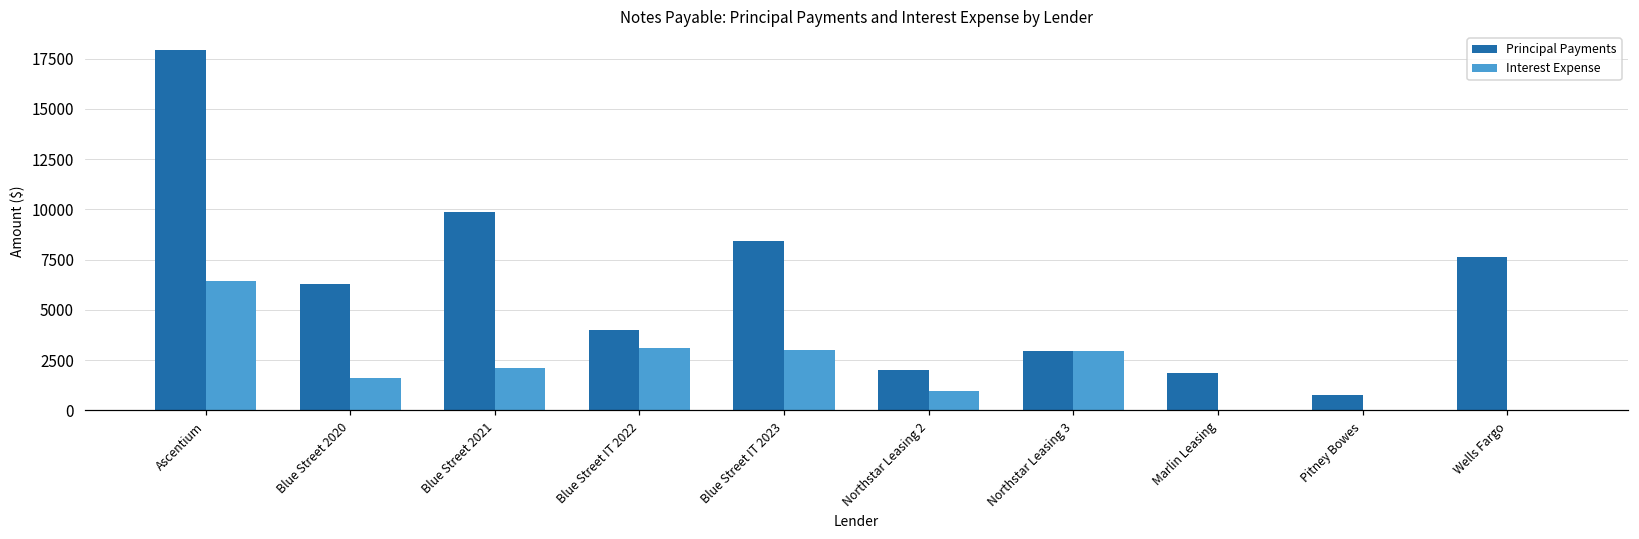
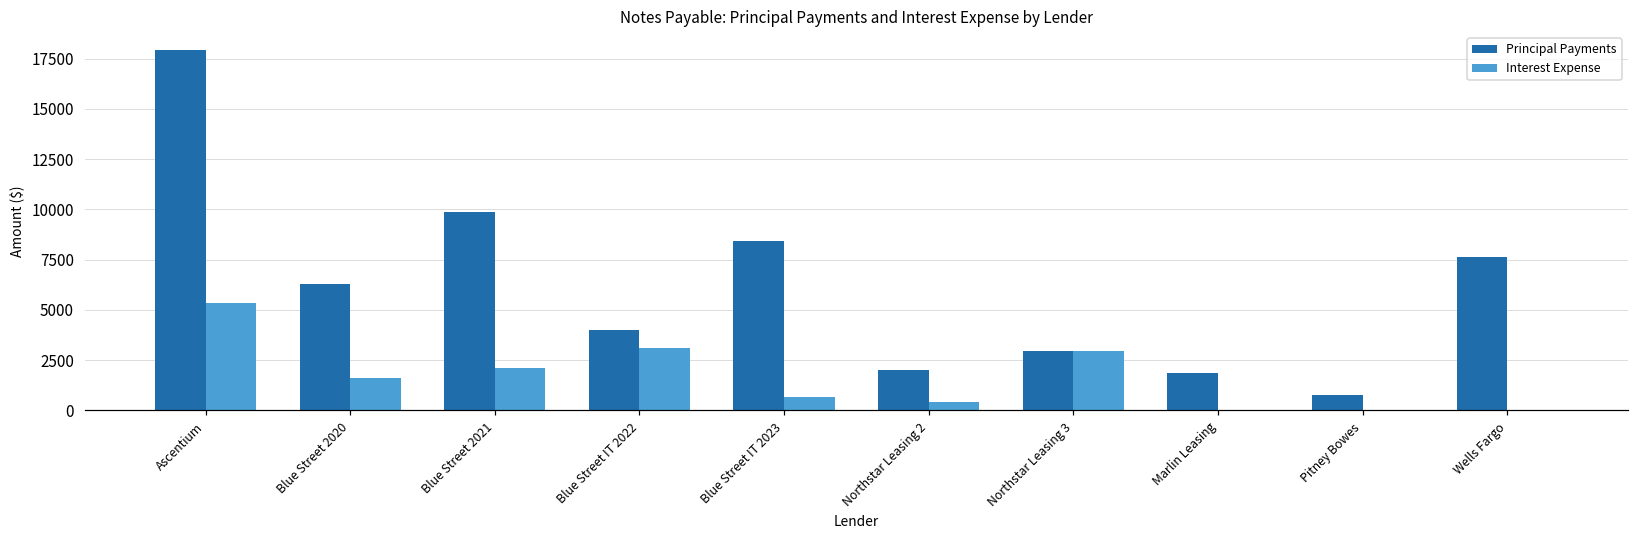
  {
    "Principal Payments": {
      "Ascentium": 17900,
      "Blue Street 2020": 6300,
      "Blue Street 2021": 9900,
      "Blue Street IT 2022": 4000,
      "Blue Street IT 2023": 8400,
      "Northstar Leasing 2": 2000,
      "Northstar Leasing 3": 2900,
      "Marlin Leasing": 1900,
      "Pitney Bowes": 800,
      "Wells Fargo": 7700
    },
    "Interest Expense": {
-     "Ascentium": 6500,
+     "Ascentium": 5400,
      "Blue Street 2020": 1600,
      "Blue Street 2021": 2100,
      "Blue Street IT 2022": 3100,
-     "Blue Street IT 2023": 3000,
-     "Northstar Leasing 2": 1000,
+     "Blue Street IT 2023": 700,
+     "Northstar Leasing 2": 400,
      "Northstar Leasing 3": 3000,
      "Marlin Leasing": 0,
      "Pitney Bowes": 0,
      "Wells Fargo": 0
    }
  }
